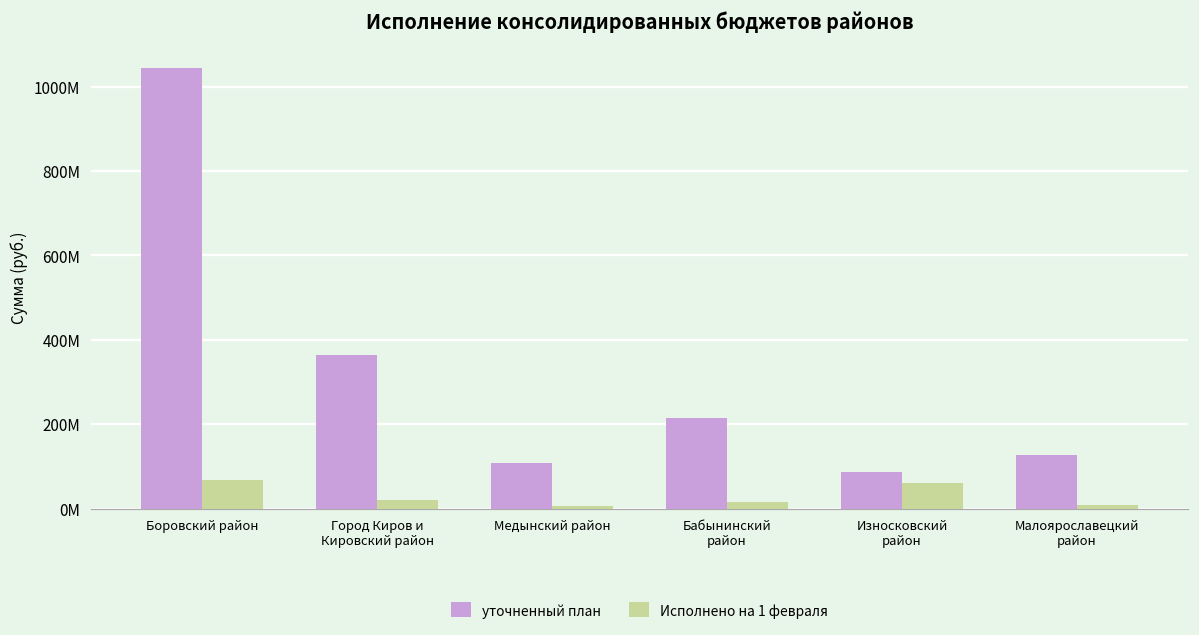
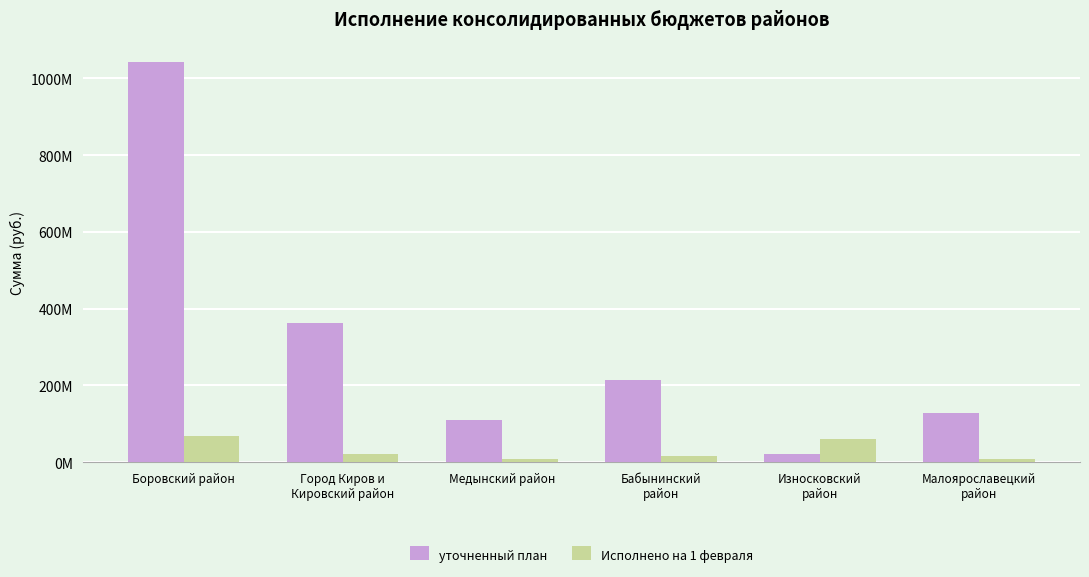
  {
    "уточненный план": {
      "Боровский район": 1040000000,
      "Город Киров и Кировский район": 360000000,
      "Медынский район": 110000000,
      "Бабынинский район": 210000000,
-     "Износковский район": 90000000,
+     "Износковский район": 20000000,
      "Малоярославецкий район": 130000000
    },
    "Исполнено на 1 февраля": {
      "Боровский район": 70000000,
      "Город Киров и Кировский район": 20000000,
      "Медынский район": 10000000,
      "Бабынинский район": 20000000,
      "Износковский район": 60000000,
      "Малоярославецкий район": 10000000
    }
  }
